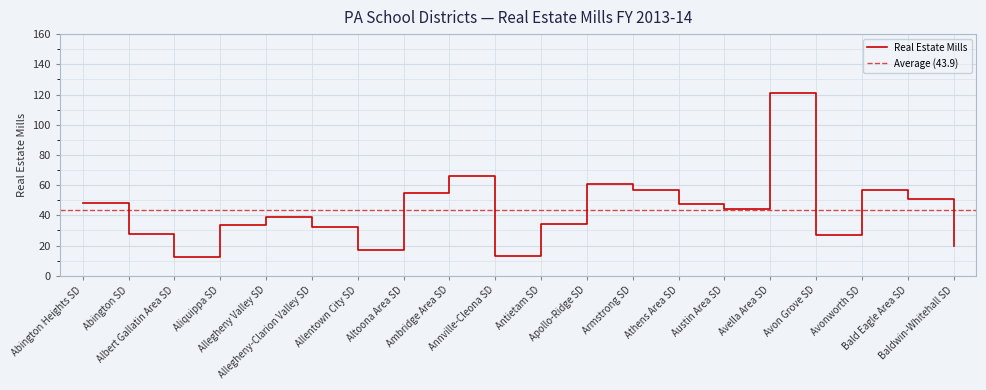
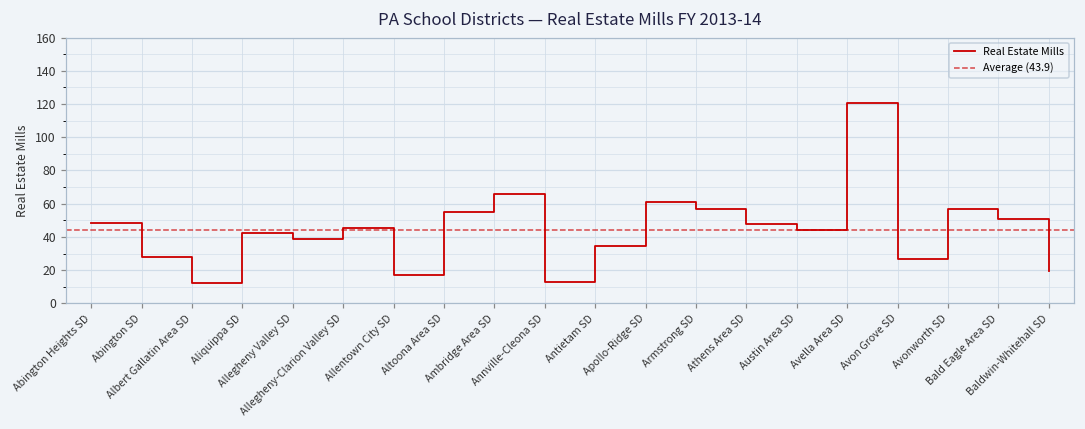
  {
    "Abington Heights SD": 48,
    "Abington SD": 28,
    "Albert Gallatin Area SD": 12,
-   "Aliquippa SD": 34,
+   "Aliquippa SD": 42,
    "Allegheny Valley SD": 39,
-   "Allegheny-Clarion Valley SD": 32,
+   "Allegheny-Clarion Valley SD": 45,
    "Allentown City SD": 17,
    "Altoona Area SD": 55,
    "Ambridge Area SD": 66,
    "Annville-Cleona SD": 13,
    "Antietam SD": 35,
    "Apollo-Ridge SD": 61,
    "Armstrong SD": 57,
    "Athens Area SD": 48,
    "Austin Area SD": 44,
    "Avella Area SD": 121,
    "Avon Grove SD": 27,
    "Avonworth SD": 57,
    "Bald Eagle Area SD": 51,
    "Baldwin-Whitehall SD": 20
  }
